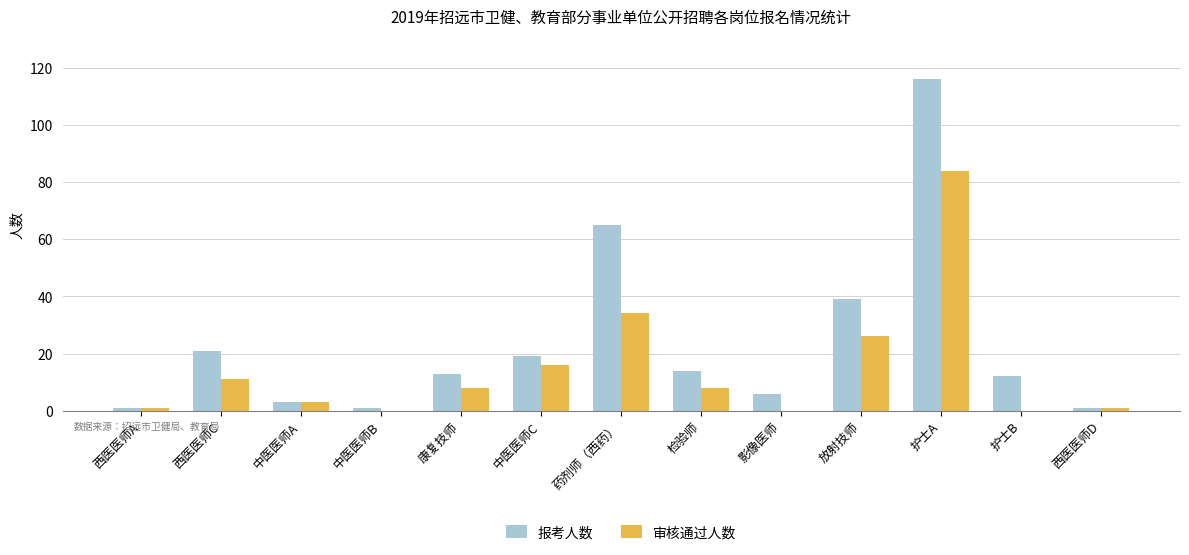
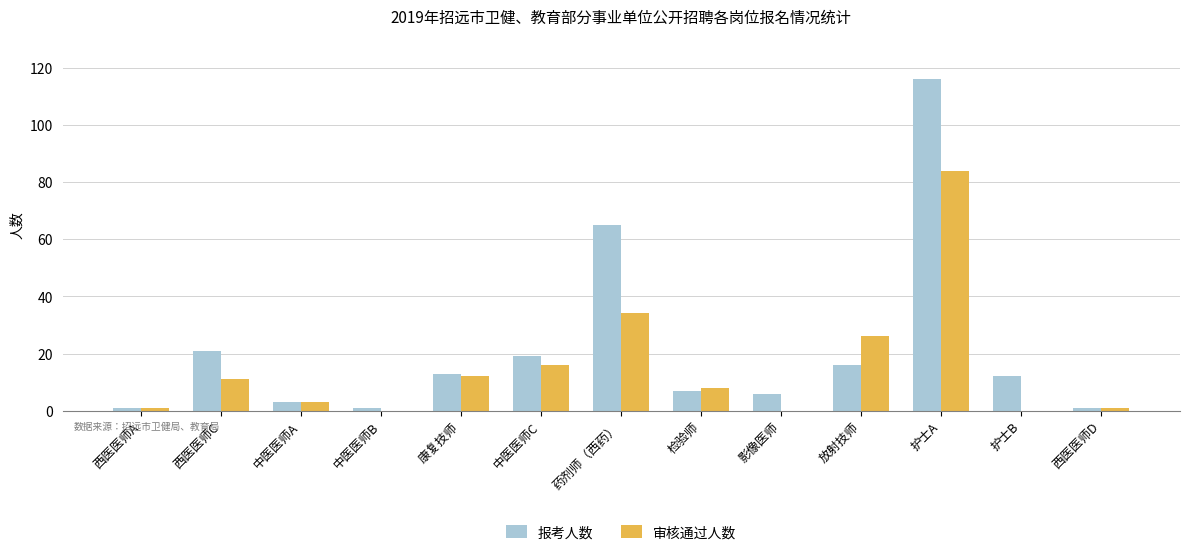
  {
    "报考人数": {
      "西医医师A": 1,
      "西医医师C": 21,
      "中医医师A": 3,
      "中医医师B": 1,
      "康复技师": 13,
      "中医医师C": 19,
      "药剂师（西药）": 65,
-     "检验师": 14,
+     "检验师": 7,
      "影像医师": 6,
-     "放射技师": 39,
+     "放射技师": 16,
      "护士A": 116,
      "护士B": 12,
      "西医医师D": 1
    },
    "审核通过人数": {
      "西医医师A": 1,
      "西医医师C": 11,
      "中医医师A": 3,
      "中医医师B": 0,
-     "康复技师": 8,
+     "康复技师": 12,
      "中医医师C": 16,
      "药剂师（西药）": 34,
      "检验师": 8,
      "影像医师": 0,
      "放射技师": 26,
      "护士A": 84,
      "护士B": 0,
      "西医医师D": 1
    }
  }
